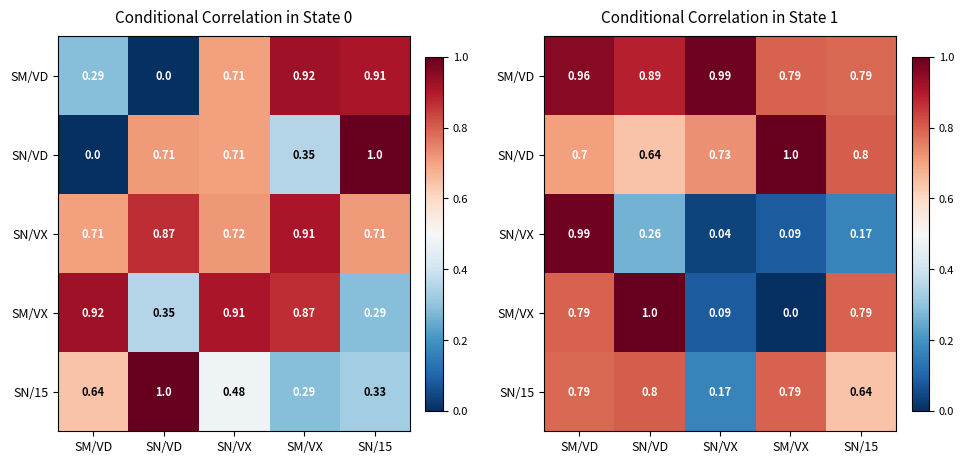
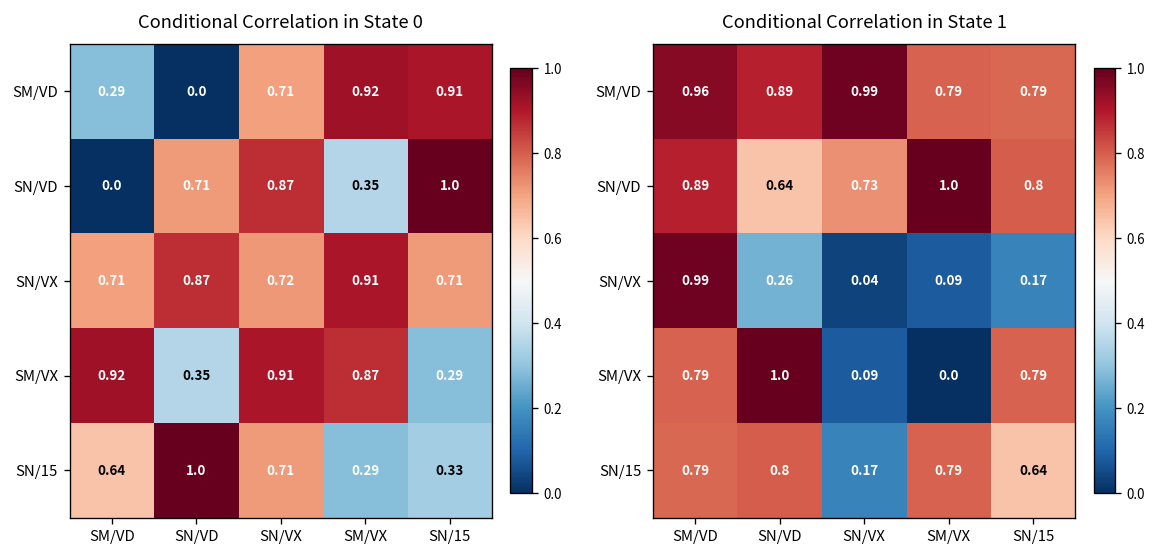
  {
    "Conditional Correlation in State 0": {
      "SM/VD": {
        "SM/VD": 0.29,
        "SN/VD": 0.0,
        "SN/VX": 0.71,
        "SM/VX": 0.92,
        "SN/15": 0.91
      },
      "SN/VD": {
        "SM/VD": 0.0,
        "SN/VD": 0.71,
-       "SN/VX": 0.71,
+       "SN/VX": 0.87,
        "SM/VX": 0.35,
        "SN/15": 1.0
      },
      "SN/VX": {
        "SM/VD": 0.71,
        "SN/VD": 0.87,
        "SN/VX": 0.72,
        "SM/VX": 0.91,
        "SN/15": 0.71
      },
      "SM/VX": {
        "SM/VD": 0.92,
        "SN/VD": 0.35,
        "SN/VX": 0.91,
        "SM/VX": 0.87,
        "SN/15": 0.29
      },
      "SN/15": {
        "SM/VD": 0.64,
        "SN/VD": 1.0,
-       "SN/VX": 0.48,
+       "SN/VX": 0.71,
        "SM/VX": 0.29,
        "SN/15": 0.33
      }
    },
    "Conditional Correlation in State 1": {
      "SM/VD": {
        "SM/VD": 0.96,
        "SN/VD": 0.89,
        "SN/VX": 0.99,
        "SM/VX": 0.79,
        "SN/15": 0.79
      },
      "SN/VD": {
-       "SM/VD": 0.7,
+       "SM/VD": 0.89,
        "SN/VD": 0.64,
        "SN/VX": 0.73,
        "SM/VX": 1.0,
        "SN/15": 0.8
      },
      "SN/VX": {
        "SM/VD": 0.99,
        "SN/VD": 0.26,
        "SN/VX": 0.04,
        "SM/VX": 0.09,
        "SN/15": 0.17
      },
      "SM/VX": {
        "SM/VD": 0.79,
        "SN/VD": 1.0,
        "SN/VX": 0.09,
        "SM/VX": 0.0,
        "SN/15": 0.79
      },
      "SN/15": {
        "SM/VD": 0.79,
        "SN/VD": 0.8,
        "SN/VX": 0.17,
        "SM/VX": 0.79,
        "SN/15": 0.64
      }
    }
  }
